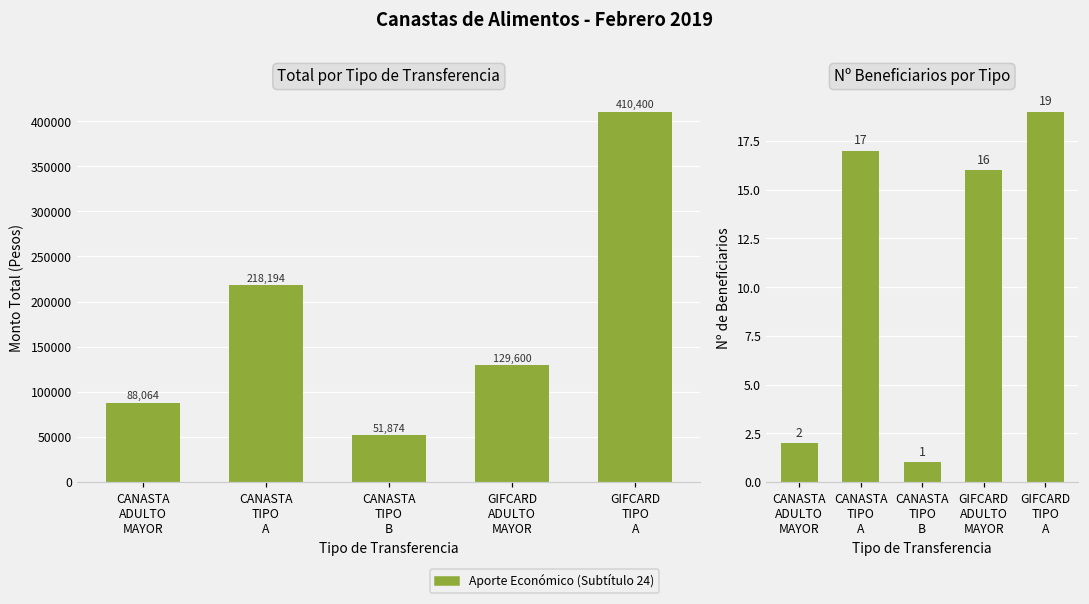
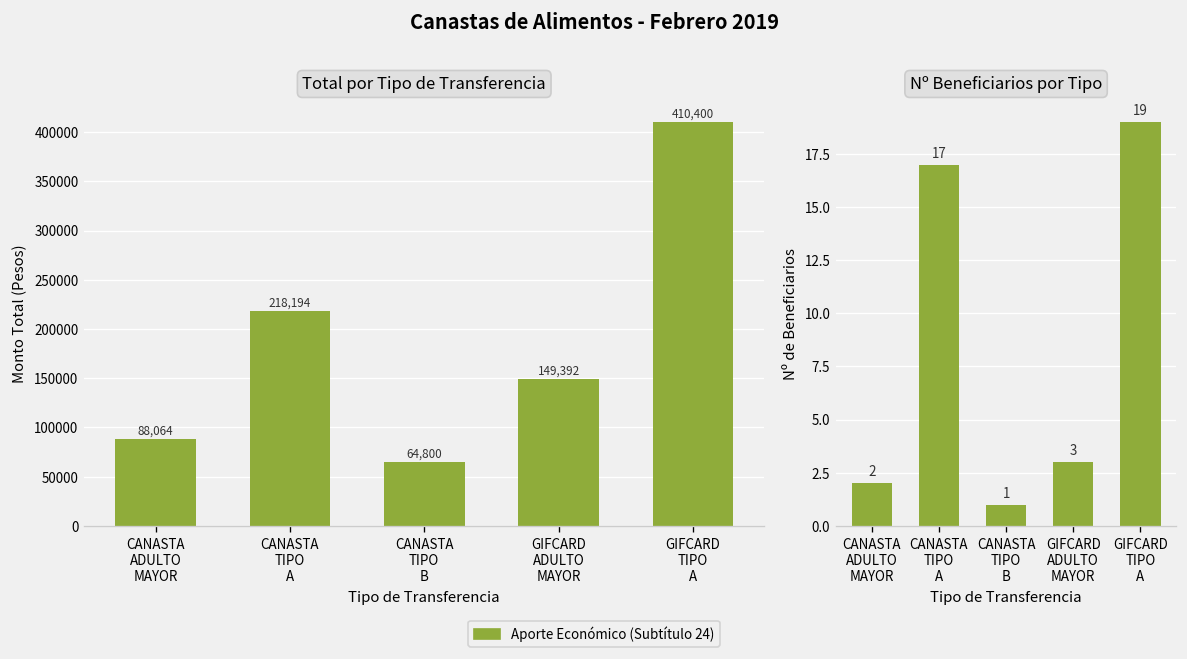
  {
    "Total por Tipo de Transferencia": {
      "CANASTA ADULTO MAYOR": "88,064",
      "CANASTA TIPO A": "218,194",
-     "CANASTA TIPO B": "51,874",
-     "GIFCARD ADULTO MAYOR": "129,600",
+     "CANASTA TIPO B": "64,800",
+     "GIFCARD ADULTO MAYOR": "149,392",
      "GIFCARD TIPO A": "410,400"
    },
    "Nº Beneficiarios por Tipo": {
      "CANASTA ADULTO MAYOR": "2",
      "CANASTA TIPO A": "17",
      "CANASTA TIPO B": "1",
-     "GIFCARD ADULTO MAYOR": "16",
+     "GIFCARD ADULTO MAYOR": "3",
      "GIFCARD TIPO A": "19"
    }
  }
